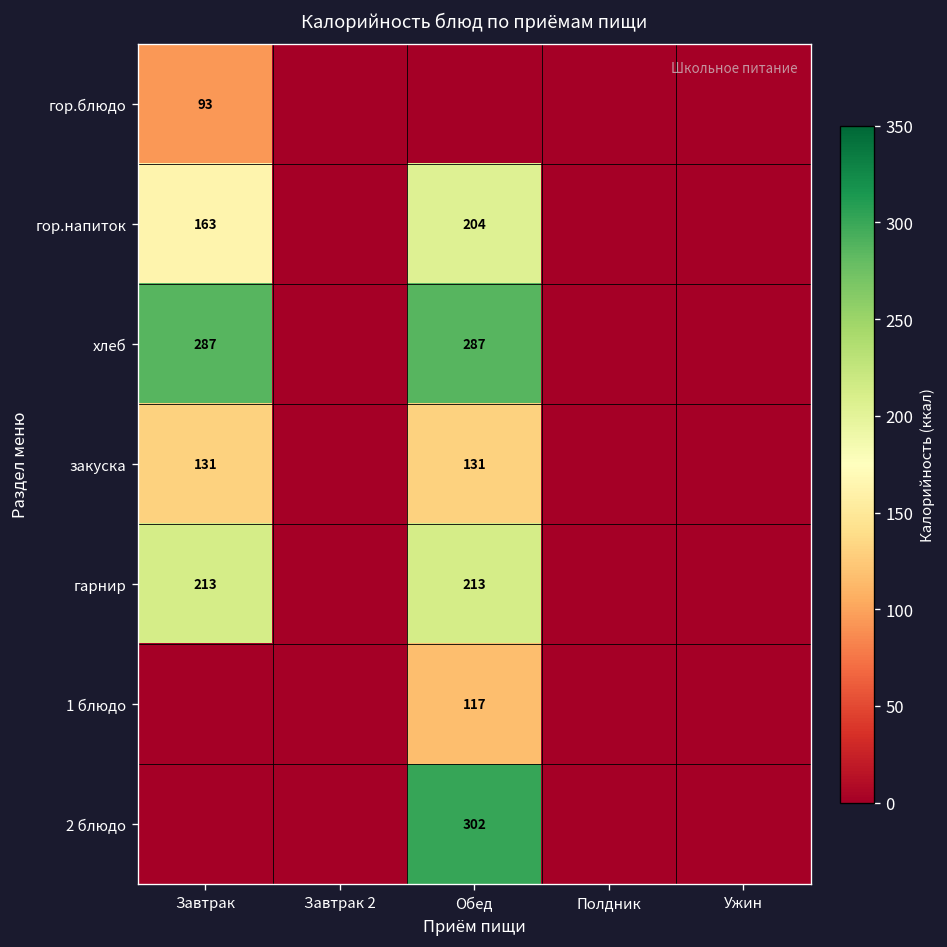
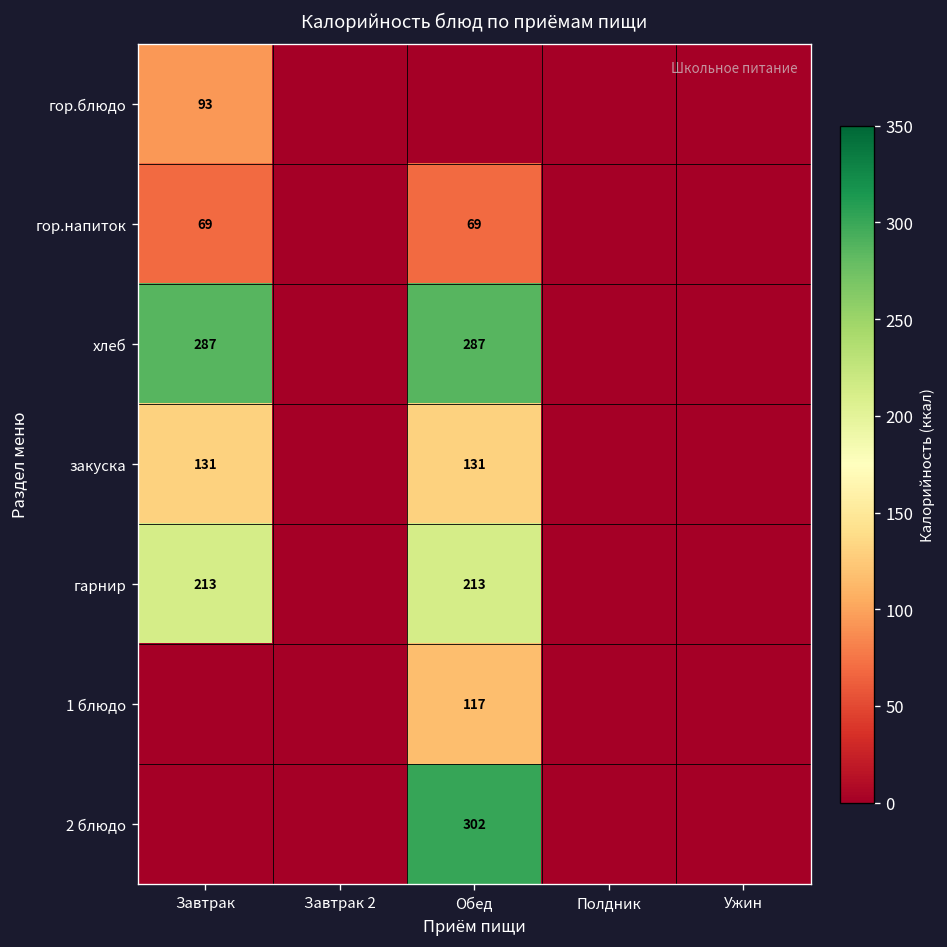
  {
    "гор.блюдо": {
      "Завтрак": 93
    },
    "гор.напиток": {
-     "Завтрак": 163,
-     "Обед": 204
+     "Завтрак": 69,
+     "Обед": 69
    },
    "хлеб": {
      "Завтрак": 287,
      "Обед": 287
    },
    "закуска": {
      "Завтрак": 131,
      "Обед": 131
    },
    "гарнир": {
      "Завтрак": 213,
      "Обед": 213
    },
    "1 блюдо": {
      "Обед": 117
    },
    "2 блюдо": {
      "Обед": 302
    }
  }
